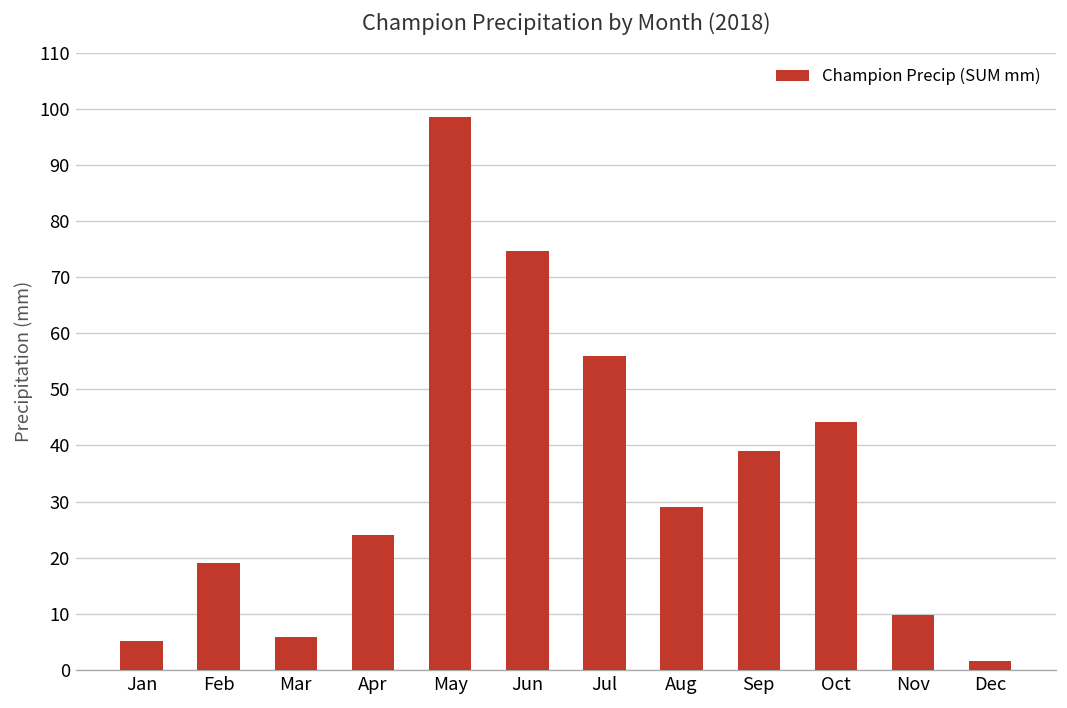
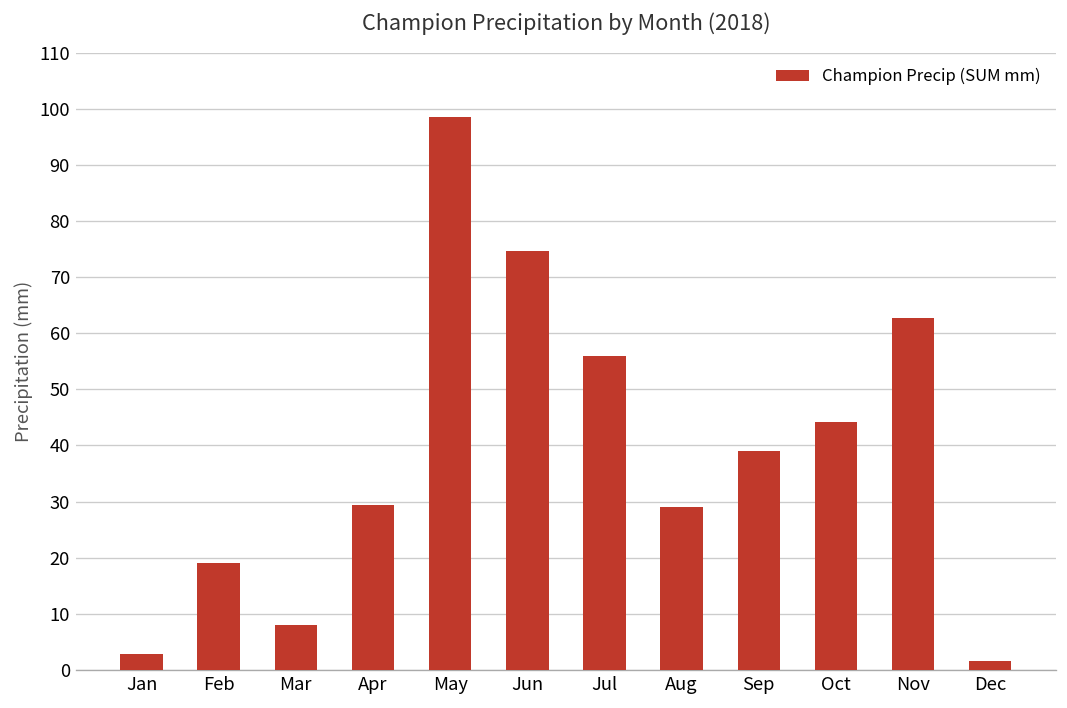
  {
-   "Jan": 5,
+   "Jan": 3,
    "Feb": 19,
-   "Mar": 6,
-   "Apr": 24,
+   "Mar": 8,
+   "Apr": 29,
    "May": 99,
    "Jun": 75,
    "Jul": 56,
    "Aug": 29,
    "Sep": 39,
    "Oct": 44,
-   "Nov": 10,
+   "Nov": 63,
    "Dec": 2
  }
